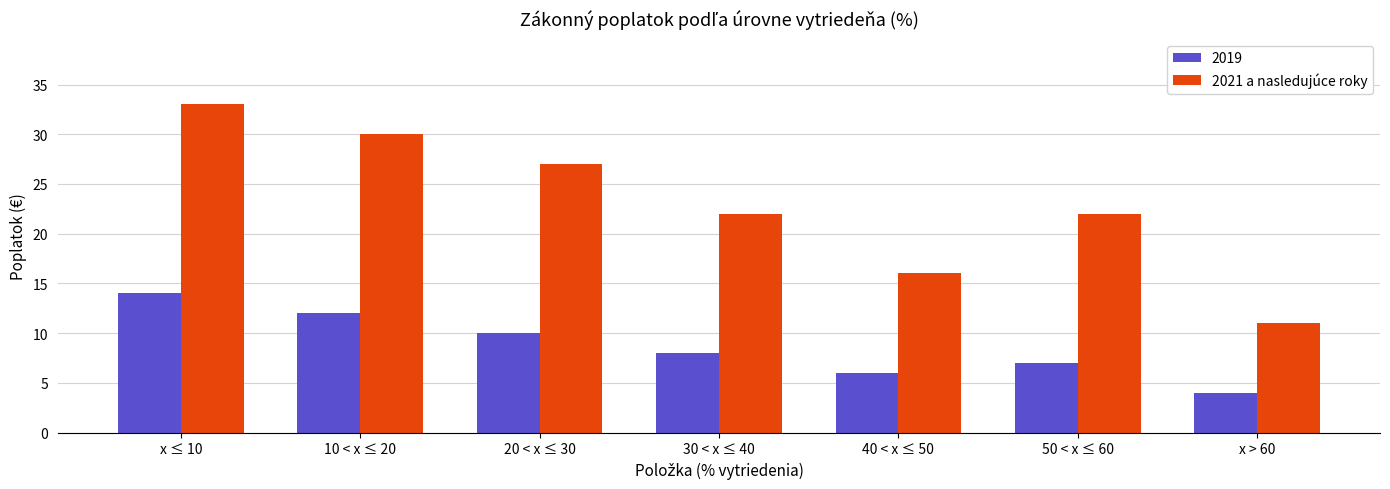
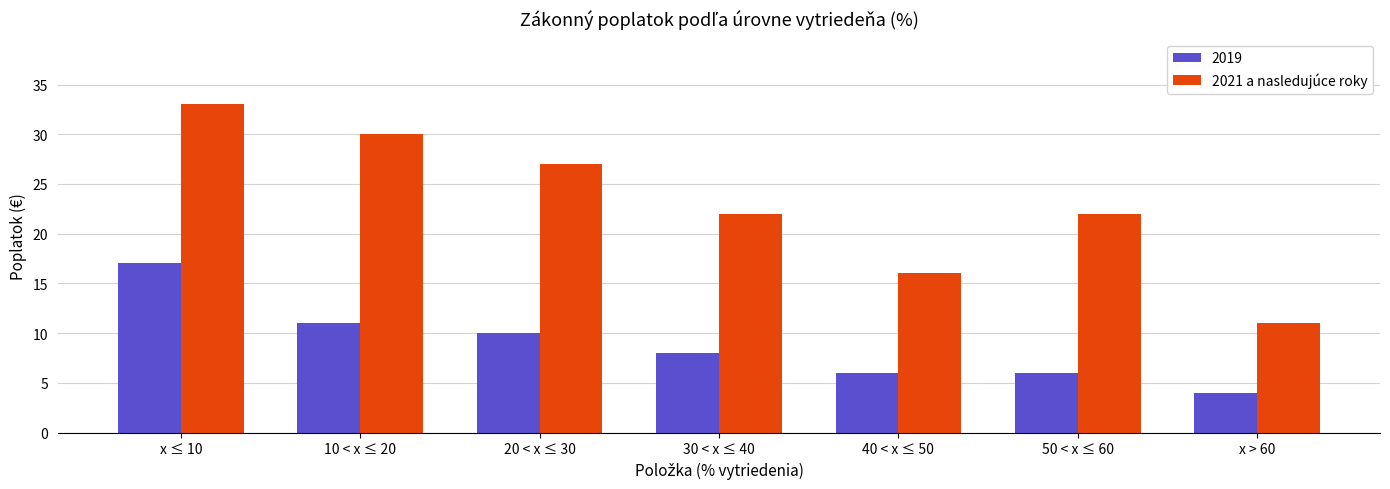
  {
    "2019": {
-     "x ≤ 10": 14,
-     "10 < x ≤ 20": 12,
+     "x ≤ 10": 17,
+     "10 < x ≤ 20": 11,
      "20 < x ≤ 30": 10,
      "30 < x ≤ 40": 8,
      "40 < x ≤ 50": 6,
-     "50 < x ≤ 60": 7,
+     "50 < x ≤ 60": 6,
      "x > 60": 4
    },
    "2021 a nasledujúce roky": {
      "x ≤ 10": 33,
      "10 < x ≤ 20": 30,
      "20 < x ≤ 30": 27,
      "30 < x ≤ 40": 22,
      "40 < x ≤ 50": 16,
      "50 < x ≤ 60": 22,
      "x > 60": 11
    }
  }
